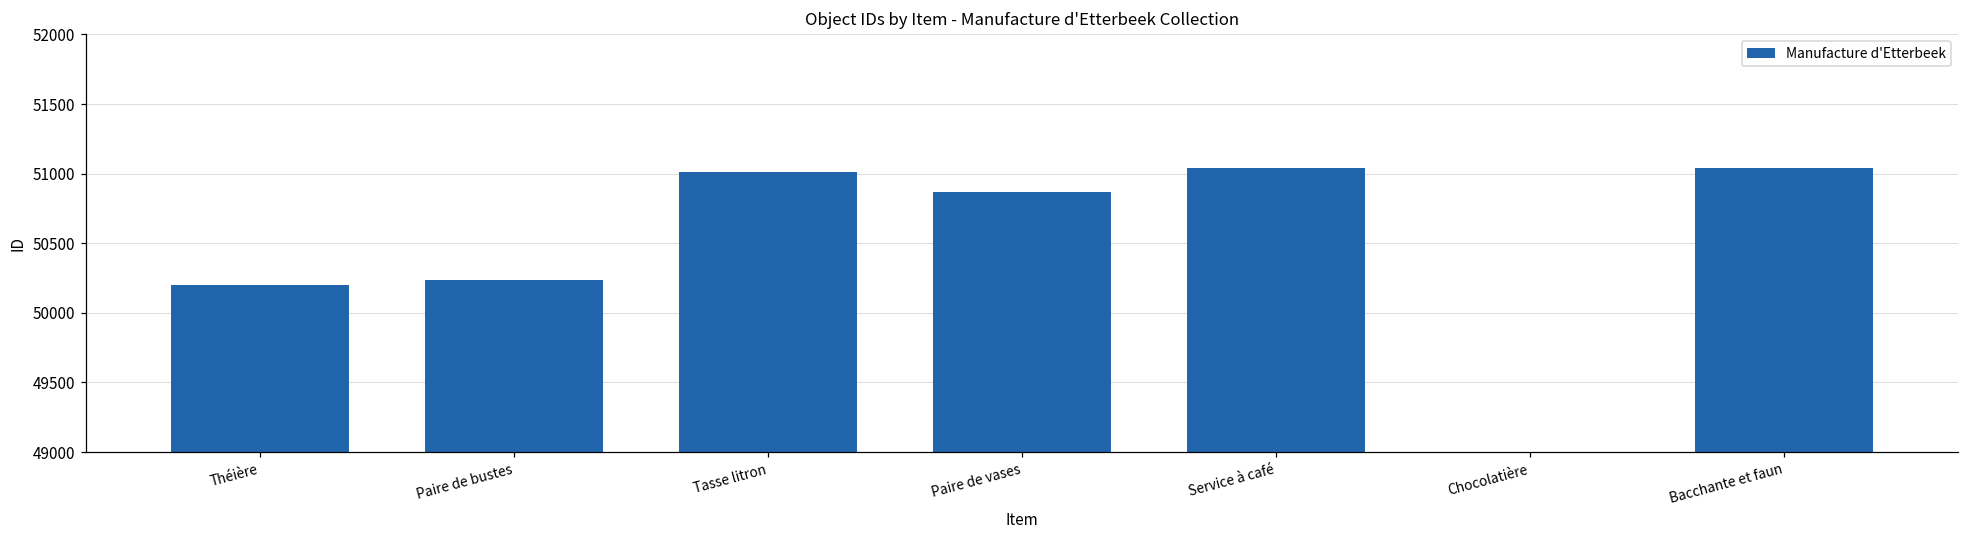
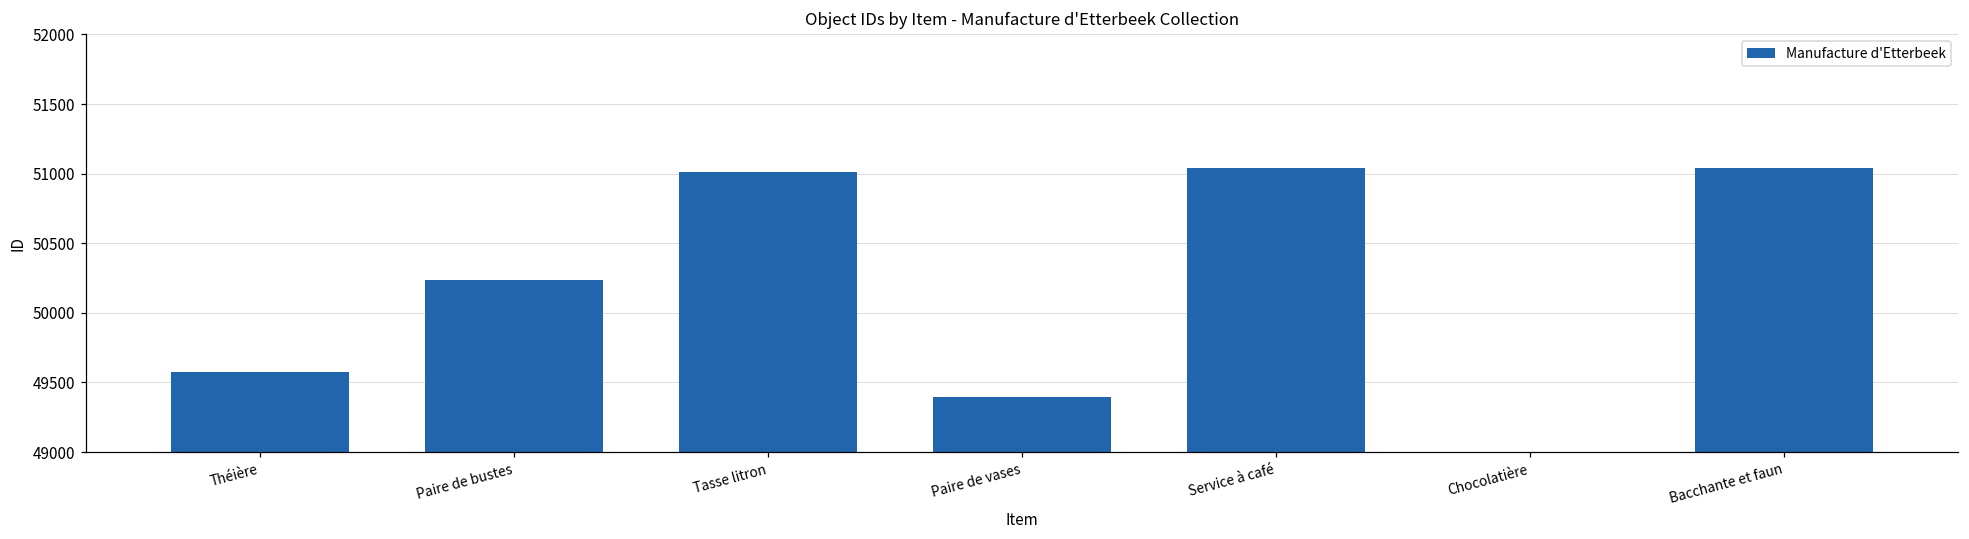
  {
-   "Théière": 50200,
+   "Théière": 49570,
    "Paire de bustes": 50240,
    "Tasse litron": 51010,
-   "Paire de vases": 50870,
+   "Paire de vases": 49390,
    "Service à café": 51040,
    "Bacchante et faun": 51040
  }
